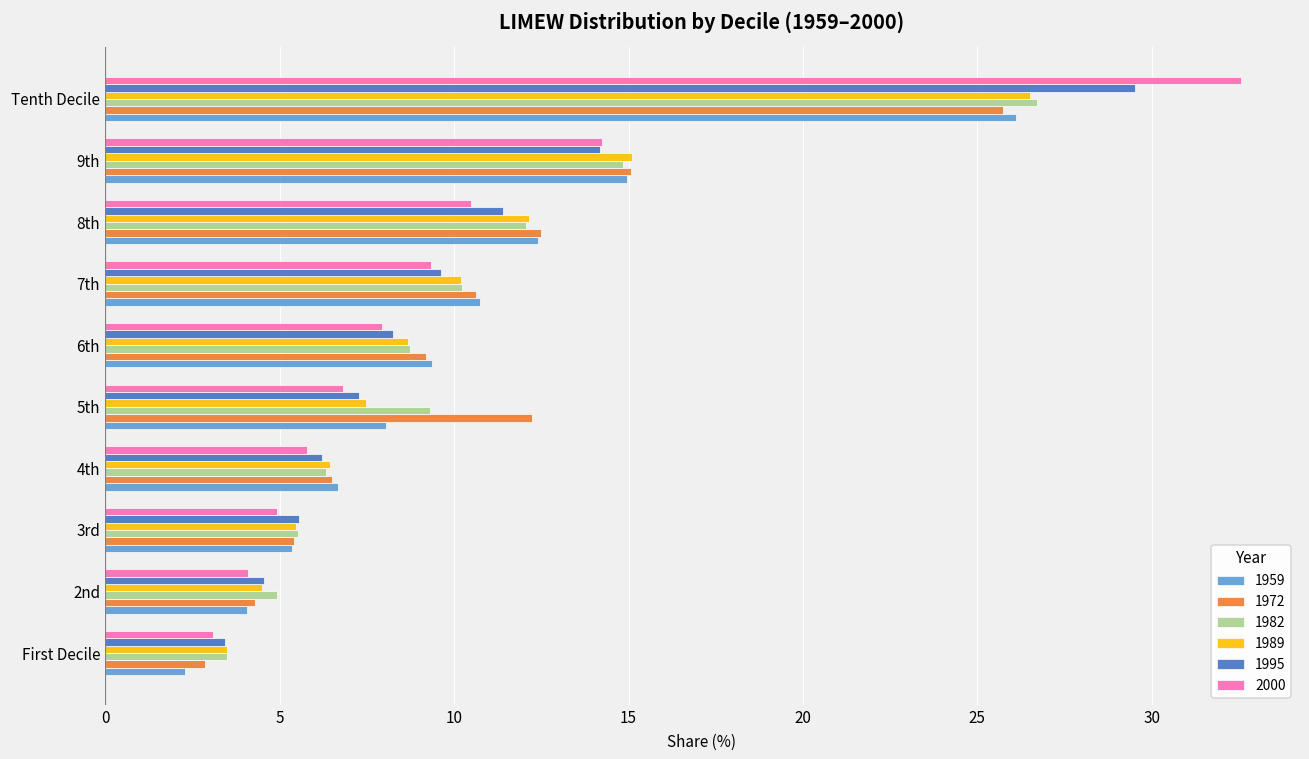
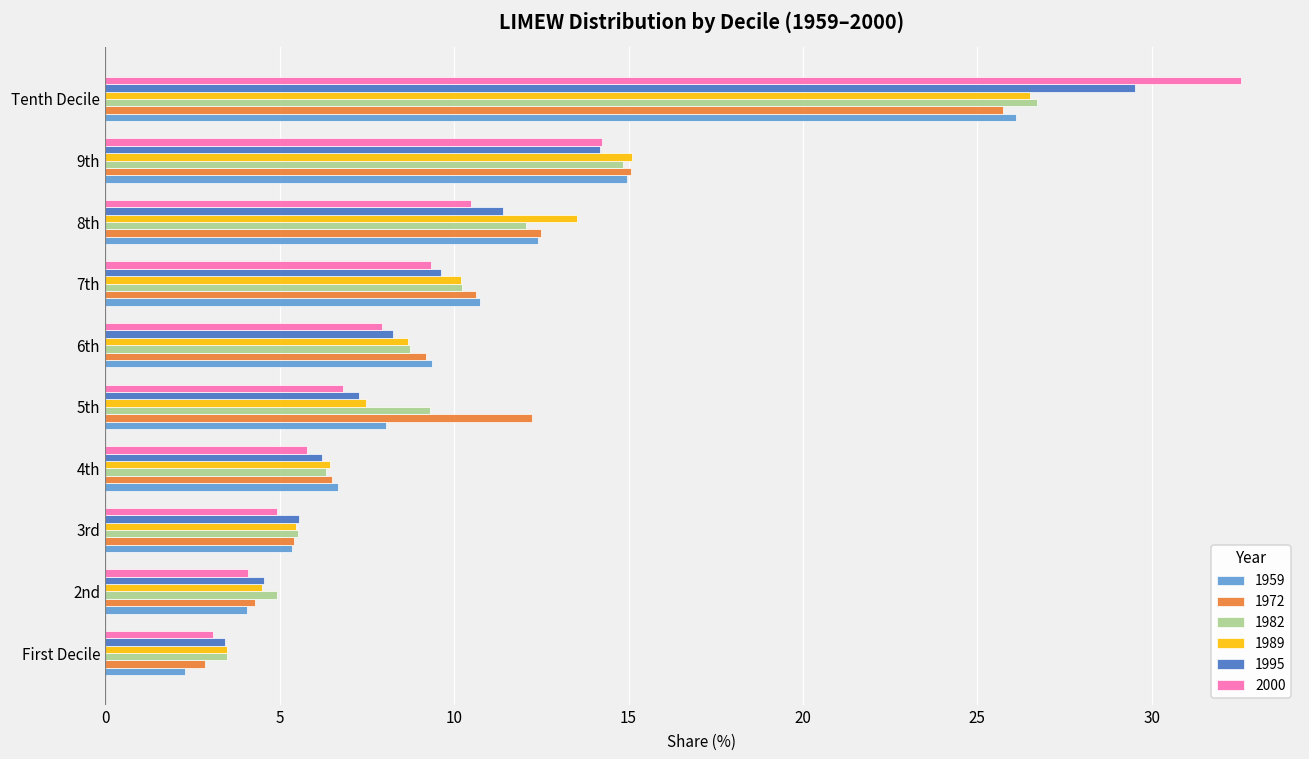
  {
    "1972": {
      "Tenth Decile": 25.7,
      "9th": 15.1,
      "8th": 12.5,
      "7th": 10.6,
      "6th": 9.2,
      "5th": 12.2,
      "4th": 6.5,
      "3rd": 5.4,
      "2nd": 4.3,
      "First Decile": 2.8
    },
    "1982": {
      "Tenth Decile": 26.7,
      "9th": 14.8,
      "8th": 12.1,
      "7th": 10.2,
      "6th": 8.7,
      "5th": 9.3,
      "4th": 6.3,
      "3rd": 5.5,
      "2nd": 4.9,
      "First Decile": 3.5
    },
    "1989": {
      "Tenth Decile": 26.5,
      "9th": 15.1,
-     "8th": 12.1,
+     "8th": 13.5,
      "7th": 10.2,
      "6th": 8.7,
      "5th": 7.5,
      "4th": 6.4,
      "3rd": 5.5,
      "2nd": 4.5,
      "First Decile": 3.5
    },
    "2000": {
      "Tenth Decile": 32.6,
      "9th": 14.3,
      "8th": 10.5,
      "7th": 9.3,
      "6th": 7.9,
      "5th": 6.8,
      "4th": 5.8,
      "3rd": 4.9,
      "2nd": 4.1,
      "First Decile": 3.1
    }
  }
